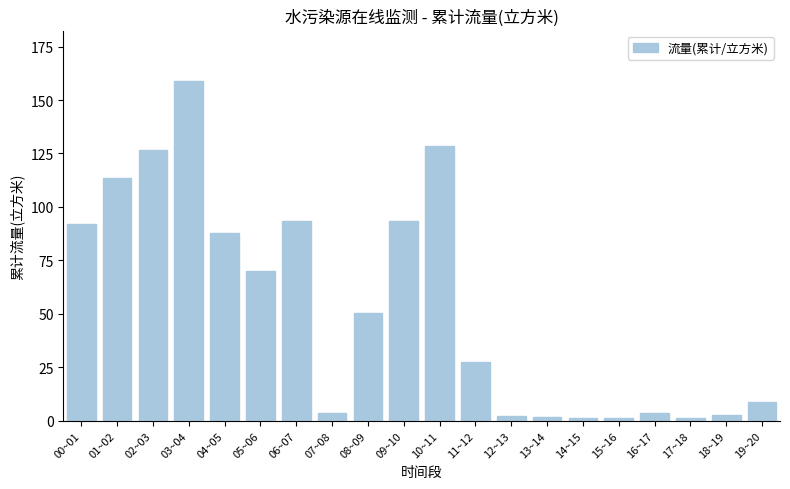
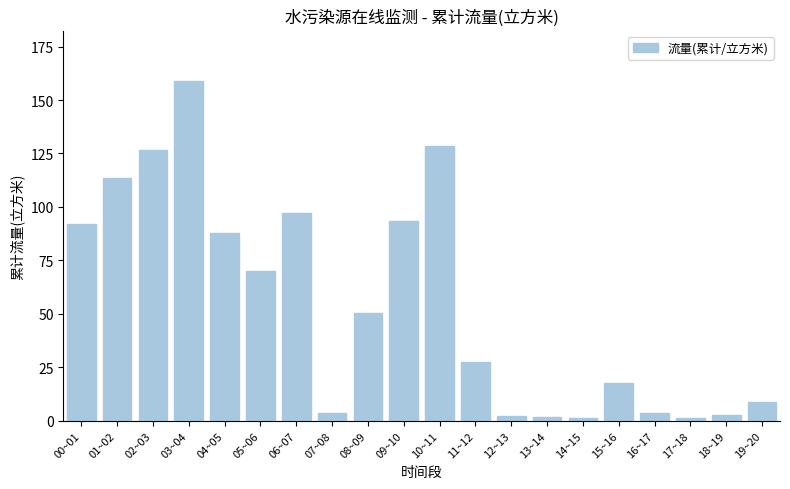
  {
    "00~01": 92,
    "01~02": 114,
    "02~03": 127,
    "03~04": 159,
    "04~05": 88,
    "05~06": 70,
-   "06~07": 93,
+   "06~07": 97,
    "07~08": 4,
    "08~09": 50,
    "09~10": 93,
    "10~11": 129,
    "11~12": 28,
    "12~13": 2,
    "13~14": 2,
    "14~15": 2,
-   "15~16": 1,
+   "15~16": 18,
    "16~17": 4,
    "18~19": 3,
    "19~20": 9
  }
